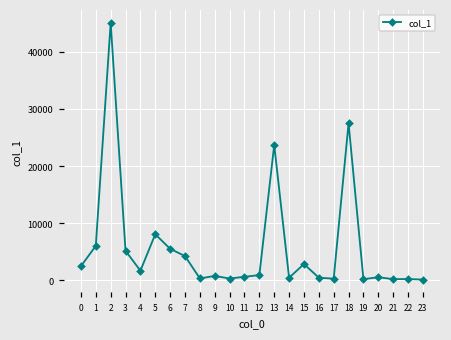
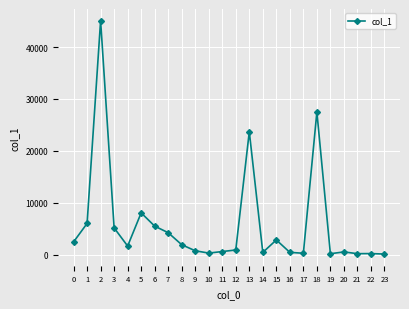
  {
    "0": 2000,
    "1": 6000,
    "2": 45000,
    "3": 5000,
    "4": 2000,
    "5": 8000,
    "6": 6000,
    "7": 4000,
-   "8": 0,
+   "8": 2000,
    "9": 1000,
    "10": 0,
    "11": 1000,
    "12": 1000,
    "13": 24000,
    "14": 0,
    "15": 3000,
    "16": 0,
    "17": 0,
    "18": 27000,
    "19": 0,
    "20": 1000,
    "21": 0,
    "22": 0,
    "23": 0
  }
